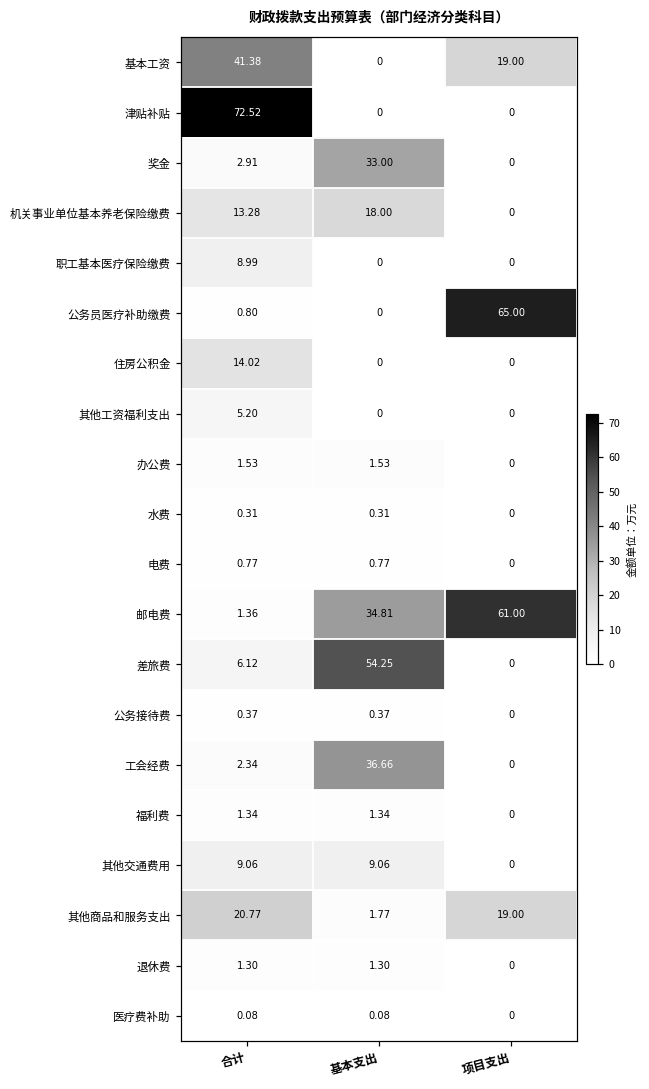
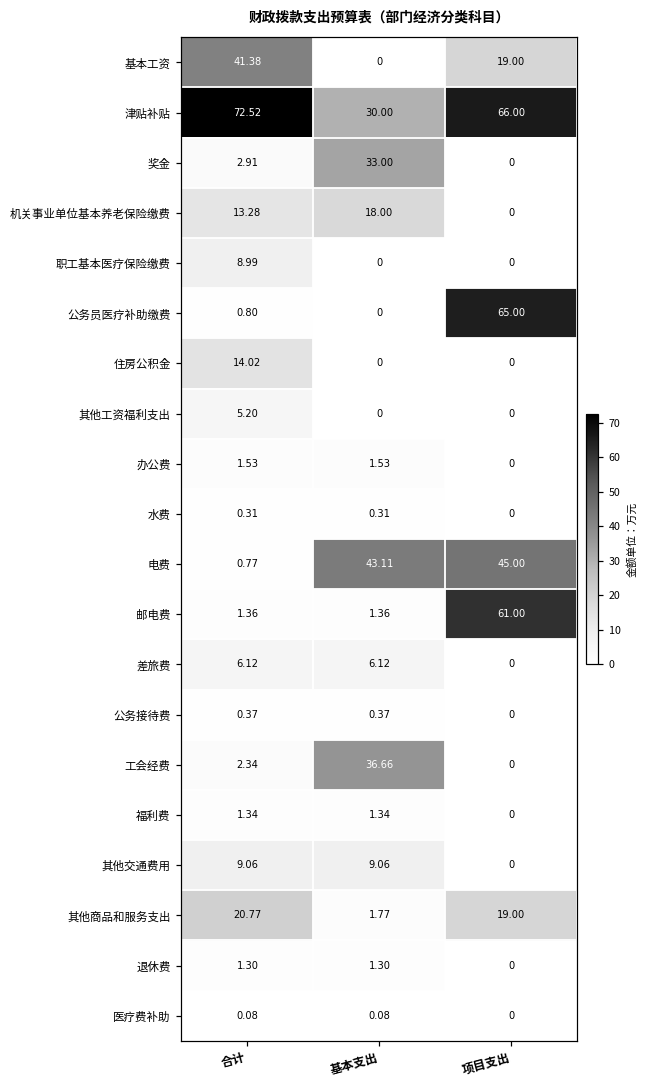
  {
    "基本工资": {
      "合计": 41.38,
      "基本支出": 0,
      "项目支出": 19.00
    },
    "津贴补贴": {
      "合计": 72.52,
-     "基本支出": 0,
-     "项目支出": 0
+     "基本支出": 30.00,
+     "项目支出": 66.00
    },
    "奖金": {
      "合计": 2.91,
      "基本支出": 33.00,
      "项目支出": 0
    },
    "机关事业单位基本养老保险缴费": {
      "合计": 13.28,
      "基本支出": 18.00,
      "项目支出": 0
    },
    "职工基本医疗保险缴费": {
      "合计": 8.99,
      "基本支出": 0,
      "项目支出": 0
    },
    "公务员医疗补助缴费": {
      "合计": 0.80,
      "基本支出": 0,
      "项目支出": 65.00
    },
    "住房公积金": {
      "合计": 14.02,
      "基本支出": 0,
      "项目支出": 0
    },
    "其他工资福利支出": {
      "合计": 5.20,
      "基本支出": 0,
      "项目支出": 0
    },
    "办公费": {
      "合计": 1.53,
      "基本支出": 1.53,
      "项目支出": 0
    },
    "水费": {
      "合计": 0.31,
      "基本支出": 0.31,
      "项目支出": 0
    },
    "电费": {
      "合计": 0.77,
-     "基本支出": 0.77,
-     "项目支出": 0
+     "基本支出": 43.11,
+     "项目支出": 45.00
    },
    "邮电费": {
      "合计": 1.36,
-     "基本支出": 34.81,
+     "基本支出": 1.36,
      "项目支出": 61.00
    },
    "差旅费": {
      "合计": 6.12,
-     "基本支出": 54.25,
+     "基本支出": 6.12,
      "项目支出": 0
    },
    "公务接待费": {
      "合计": 0.37,
      "基本支出": 0.37,
      "项目支出": 0
    },
    "工会经费": {
      "合计": 2.34,
      "基本支出": 36.66,
      "项目支出": 0
    },
    "福利费": {
      "合计": 1.34,
      "基本支出": 1.34,
      "项目支出": 0
    },
    "其他交通费用": {
      "合计": 9.06,
      "基本支出": 9.06,
      "项目支出": 0
    },
    "其他商品和服务支出": {
      "合计": 20.77,
      "基本支出": 1.77,
      "项目支出": 19.00
    },
    "退休费": {
      "合计": 1.30,
      "基本支出": 1.30,
      "项目支出": 0
    },
    "医疗费补助": {
      "合计": 0.08,
      "基本支出": 0.08,
      "项目支出": 0
    }
  }
